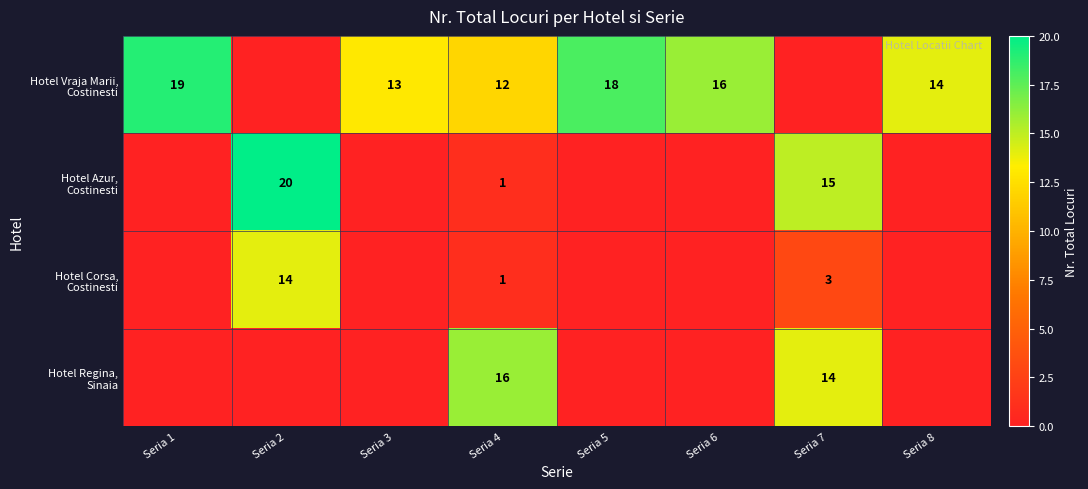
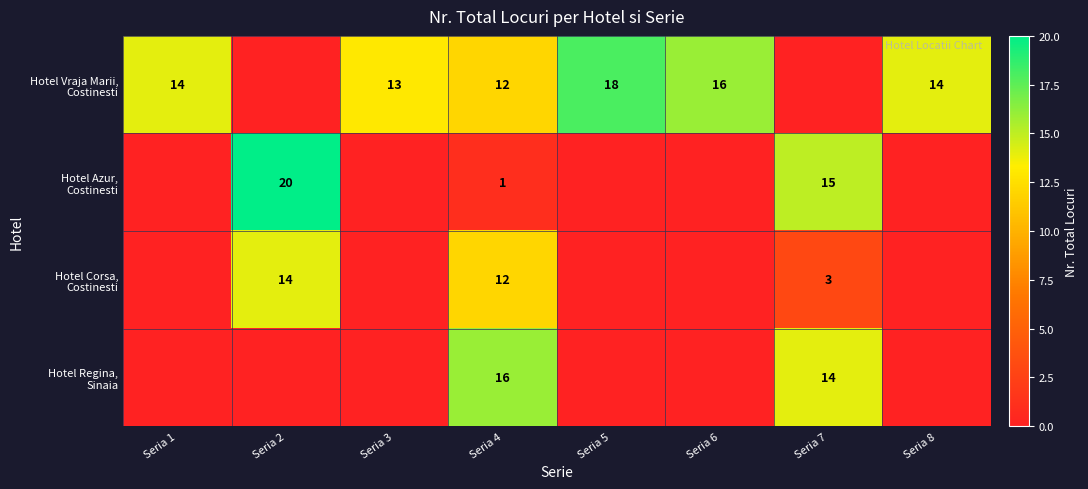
  {
    "Hotel Vraja Marii, Costinesti": {
-     "Seria 1": 19,
+     "Seria 1": 14,
      "Seria 3": 13,
      "Seria 4": 12,
      "Seria 5": 18,
      "Seria 6": 16
    },
    "Hotel Azur, Costinesti": {
      "Seria 2": 20,
      "Seria 4": 1,
      "Seria 7": 15
    },
    "Hotel Corsa, Costinesti": {
      "Seria 2": 14,
-     "Seria 4": 1,
+     "Seria 4": 12,
      "Seria 7": 3
    },
    "Hotel Regina, Sinaia": {
      "Seria 4": 16,
      "Seria 7": 14
    }
  }
